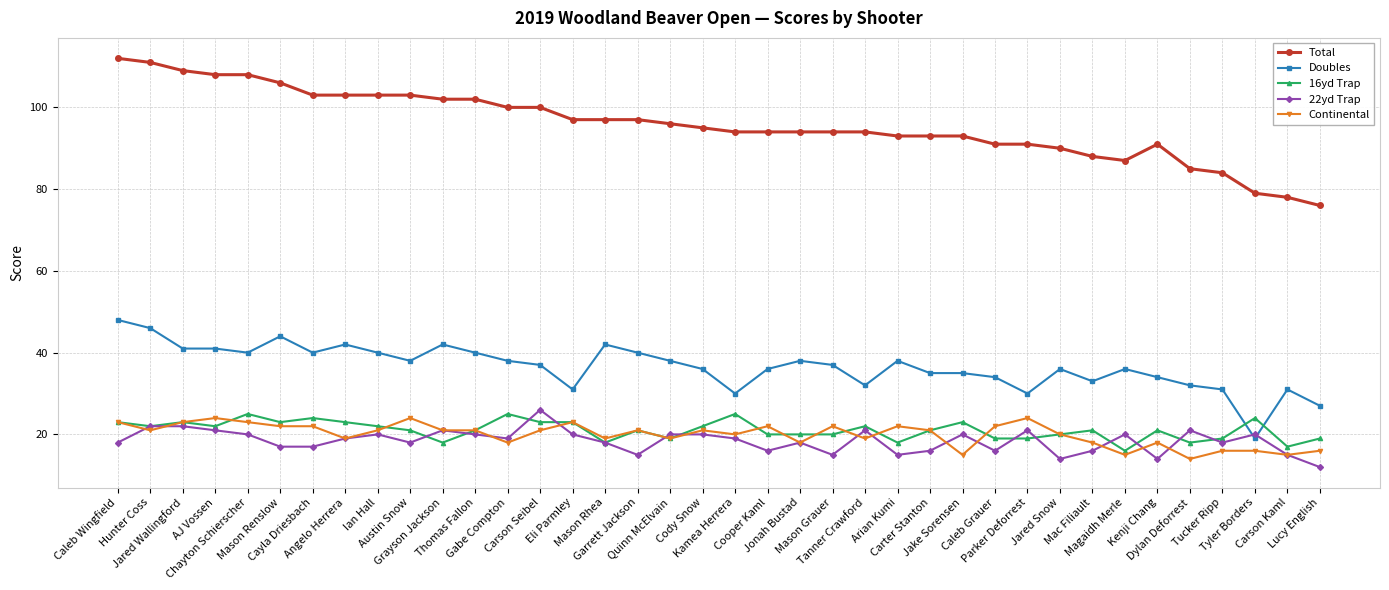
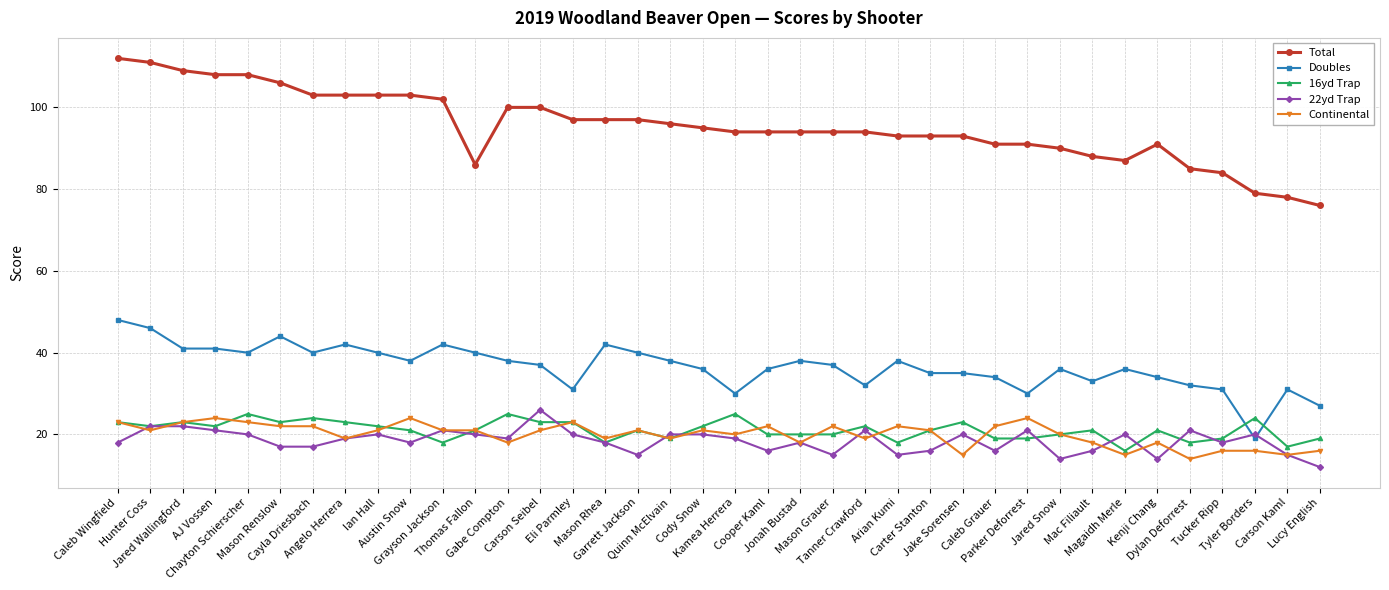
  {
    "Total": {
      "Caleb Wingfield": 112,
      "Hunter Coss": 111,
      "Jared Wallingford": 109,
      "AJ Vossen": 108,
      "Chayton Schierscher": 108,
      "Mason Renslow": 106,
      "Cayla Driesbach": 103,
      "Angelo Herrera": 103,
      "Ian Hall": 103,
      "Austin Snow": 103,
      "Grayson Jackson": 102,
-     "Thomas Fallon": 102,
+     "Thomas Fallon": 86,
      "Gabe Compton": 100,
      "Carson Seibel": 100,
      "Eli Parmley": 97,
      "Mason Rhea": 97,
      "Garrett Jackson": 97,
      "Quinn McElvain": 96,
      "Cody Snow": 95,
      "Kamea Herrera": 94,
      "Cooper Kaml": 94,
      "Jonah Bustad": 94,
      "Mason Grauer": 94,
      "Tanner Crawford": 94,
      "Arian Kumi": 93,
      "Carter Stanton": 93,
      "Jake Sorensen": 93,
      "Caleb Grauer": 91,
      "Parker Deforrest": 91,
      "Jared Snow": 90,
      "Mac Filiault": 88,
      "Magaidh Merle": 87,
      "Kenji Chang": 91,
      "Dylan Deforrest": 85,
      "Tucker Ripp": 84,
      "Tyler Borders": 79,
      "Carson Kaml": 78,
      "Lucy English": 76
    },
    "Doubles": {
      "Caleb Wingfield": 48,
      "Hunter Coss": 46,
      "Jared Wallingford": 41,
      "AJ Vossen": 41,
      "Chayton Schierscher": 40,
      "Mason Renslow": 44,
      "Cayla Driesbach": 40,
      "Angelo Herrera": 42,
      "Ian Hall": 40,
      "Austin Snow": 38,
      "Grayson Jackson": 42,
      "Thomas Fallon": 40,
      "Gabe Compton": 38,
      "Carson Seibel": 37,
      "Eli Parmley": 31,
      "Mason Rhea": 42,
      "Garrett Jackson": 40,
      "Quinn McElvain": 38,
      "Cody Snow": 36,
      "Kamea Herrera": 30,
      "Cooper Kaml": 36,
      "Jonah Bustad": 38,
      "Mason Grauer": 37,
      "Tanner Crawford": 32,
      "Arian Kumi": 38,
      "Carter Stanton": 35,
      "Jake Sorensen": 35,
      "Caleb Grauer": 34,
      "Parker Deforrest": 30,
      "Jared Snow": 36,
      "Mac Filiault": 33,
      "Magaidh Merle": 36,
      "Kenji Chang": 34,
      "Dylan Deforrest": 32,
      "Tucker Ripp": 31,
      "Tyler Borders": 19,
      "Carson Kaml": 31,
      "Lucy English": 27
    },
    "16yd Trap": {
      "AJ Vossen": 22,
      "Chayton Schierscher": 25,
      "Mason Renslow": 23,
      "Cayla Driesbach": 24,
      "Angelo Herrera": 23,
      "Ian Hall": 22,
      "Austin Snow": 21,
      "Grayson Jackson": 18,
      "Gabe Compton": 25,
      "Carson Seibel": 23,
      "Cody Snow": 22,
      "Kamea Herrera": 25,
      "Cooper Kaml": 20,
      "Jonah Bustad": 20,
      "Mason Grauer": 20,
      "Tanner Crawford": 22,
      "Arian Kumi": 18,
      "Jake Sorensen": 23,
      "Caleb Grauer": 19,
      "Parker Deforrest": 19,
      "Mac Filiault": 21,
      "Magaidh Merle": 16,
      "Kenji Chang": 21,
      "Dylan Deforrest": 18,
      "Tucker Ripp": 19,
      "Tyler Borders": 24,
      "Carson Kaml": 17,
      "Lucy English": 19
    },
    "22yd Trap": {
      "Caleb Wingfield": 18,
      "Jared Wallingford": 22,
      "AJ Vossen": 21,
      "Chayton Schierscher": 20,
      "Mason Renslow": 17,
      "Cayla Driesbach": 17,
      "Ian Hall": 20,
      "Austin Snow": 18,
      "Thomas Fallon": 20,
      "Gabe Compton": 19,
      "Carson Seibel": 26,
      "Eli Parmley": 20,
      "Garrett Jackson": 15,
      "Quinn McElvain": 20,
      "Cody Snow": 20,
      "Kamea Herrera": 19,
      "Cooper Kaml": 16,
      "Mason Grauer": 15,
      "Tanner Crawford": 21,
      "Arian Kumi": 15,
      "Carter Stanton": 16,
      "Jake Sorensen": 20,
      "Caleb Grauer": 16,
      "Parker Deforrest": 21,
      "Jared Snow": 14,
      "Mac Filiault": 16,
      "Magaidh Merle": 20,
      "Kenji Chang": 14,
      "Dylan Deforrest": 21,
      "Tucker Ripp": 18,
      "Tyler Borders": 20,
      "Lucy English": 12
    },
    "Continental": {
      "Hunter Coss": 21,
      "AJ Vossen": 24,
      "Chayton Schierscher": 23,
      "Mason Renslow": 22,
      "Cayla Driesbach": 22,
      "Ian Hall": 21,
      "Austin Snow": 24,
      "Gabe Compton": 18,
      "Carson Seibel": 21,
      "Mason Rhea": 19,
      "Cody Snow": 21,
      "Kamea Herrera": 20,
      "Cooper Kaml": 22,
      "Mason Grauer": 22,
      "Tanner Crawford": 19,
      "Arian Kumi": 22,
      "Jake Sorensen": 15,
      "Caleb Grauer": 22,
      "Parker Deforrest": 24,
      "Mac Filiault": 18,
      "Magaidh Merle": 15,
      "Kenji Chang": 18,
      "Dylan Deforrest": 14,
      "Tucker Ripp": 16,
      "Tyler Borders": 16,
      "Lucy English": 16
    }
  }
